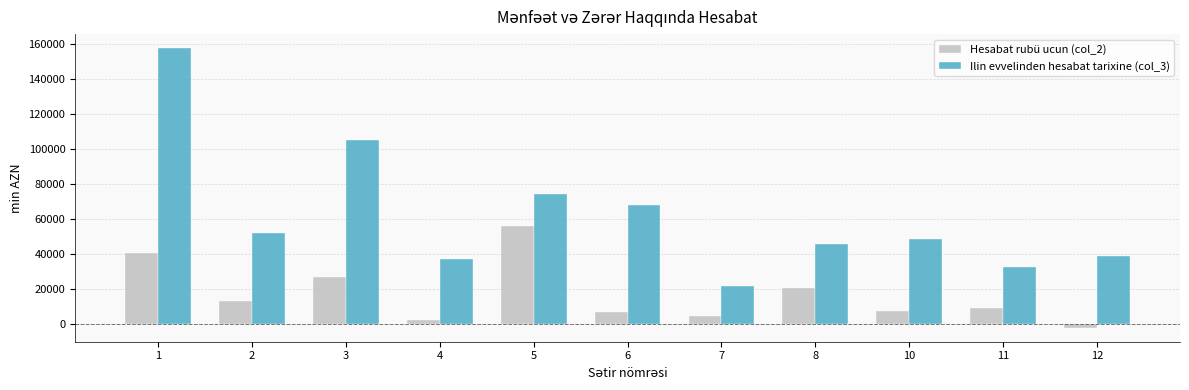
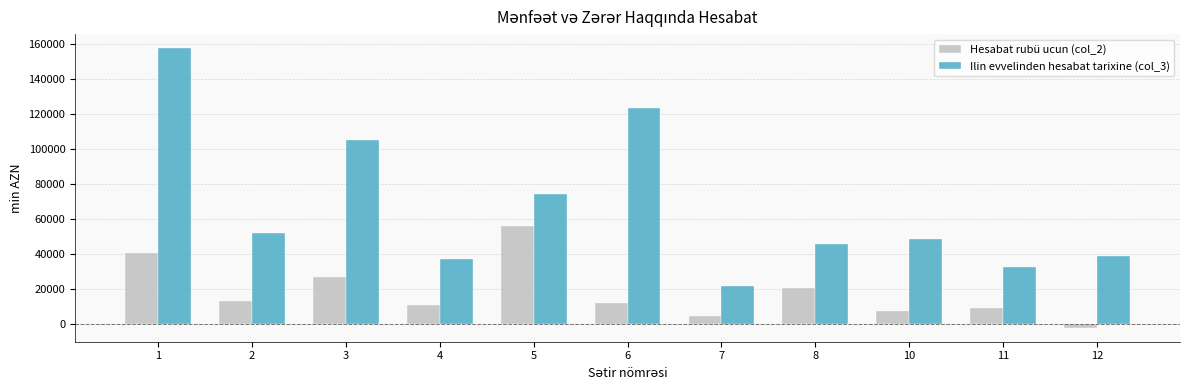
  {
    "Hesabat rubü ucun (col_2)": {
      "1": 41000,
      "2": 13000,
      "3": 27000,
-     "4": 3000,
+     "4": 11000,
      "5": 56000,
-     "6": 7000,
+     "6": 12000,
      "7": 5000,
      "8": 21000,
      "10": 8000,
      "11": 10000,
      "12": -2000
    },
    "Ilin evvelinden hesabat tarixine (col_3)": {
      "1": 158000,
      "2": 53000,
      "3": 105000,
      "4": 37000,
      "5": 75000,
-     "6": 68000,
+     "6": 124000,
      "7": 22000,
      "8": 46000,
      "10": 49000,
      "11": 33000,
      "12": 39000
    }
  }
